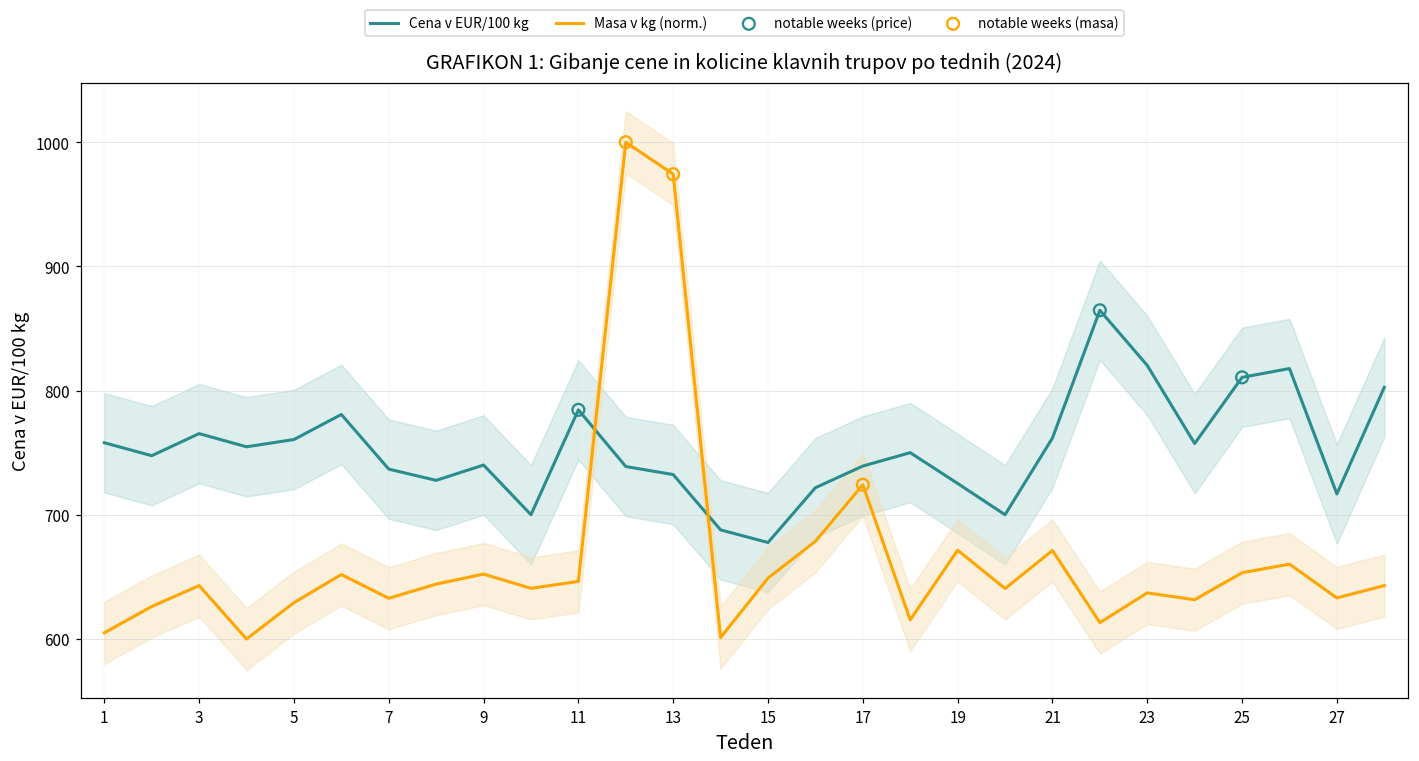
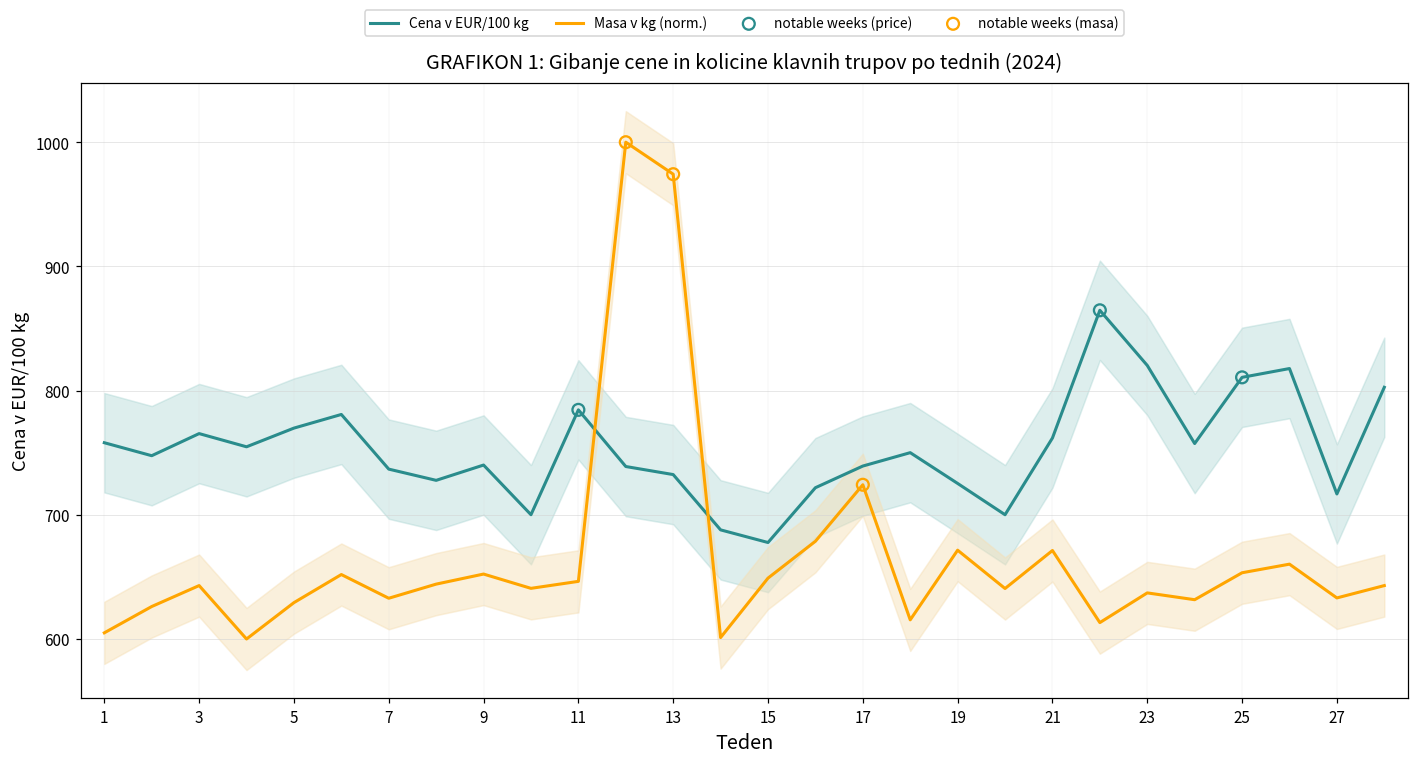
  {
    "Cena v EUR/100 kg": {
      "1": 758,
      "3": 765,
-     "5": 761,
+     "5": 770,
      "7": 737,
      "9": 740,
      "13": 732,
      "15": 678,
      "17": 739,
      "19": 725,
      "21": 762,
      "23": 820,
      "27": 717
    },
    "Masa v kg (norm.)": {
      "1": 605,
      "3": 643,
      "5": 629,
      "7": 633,
      "9": 652,
      "11": 646,
      "15": 649,
      "19": 672,
      "21": 671,
      "23": 637,
      "25": 653,
      "27": 633
    }
  }
